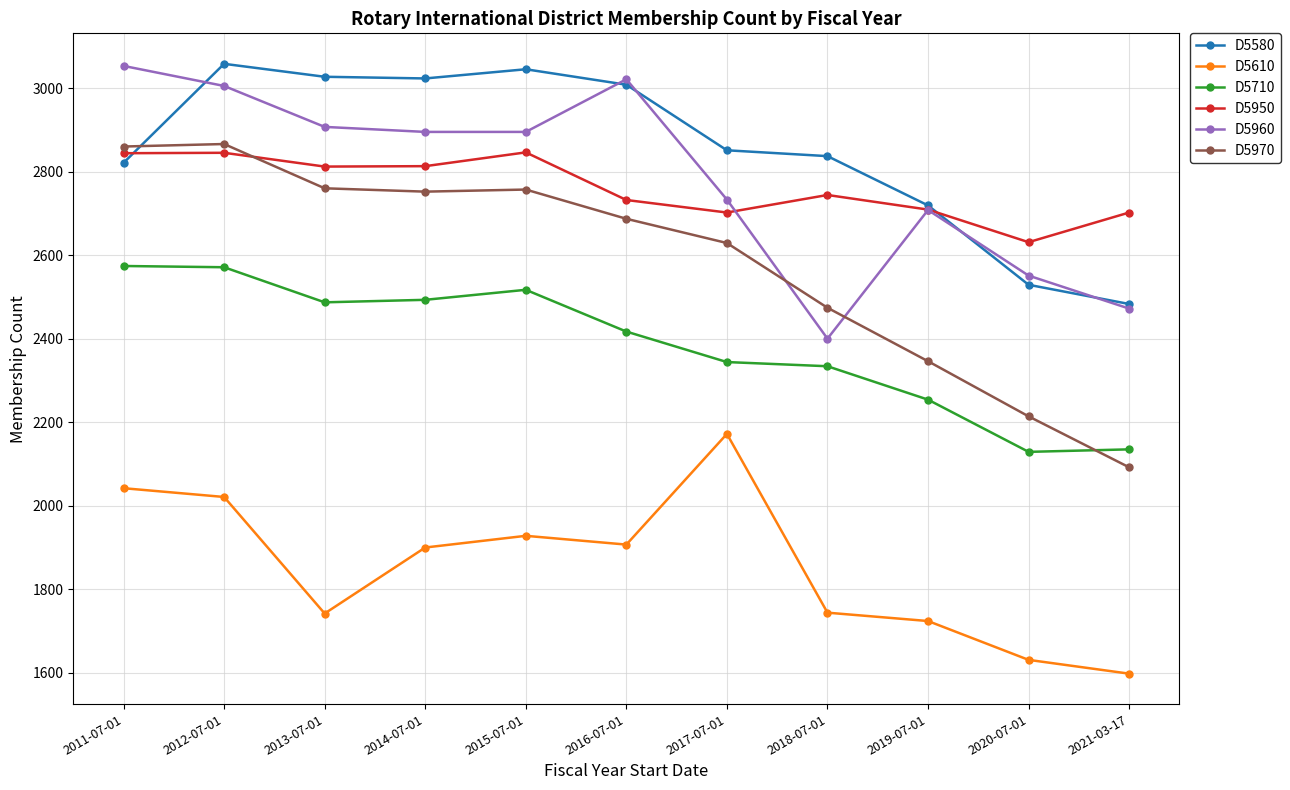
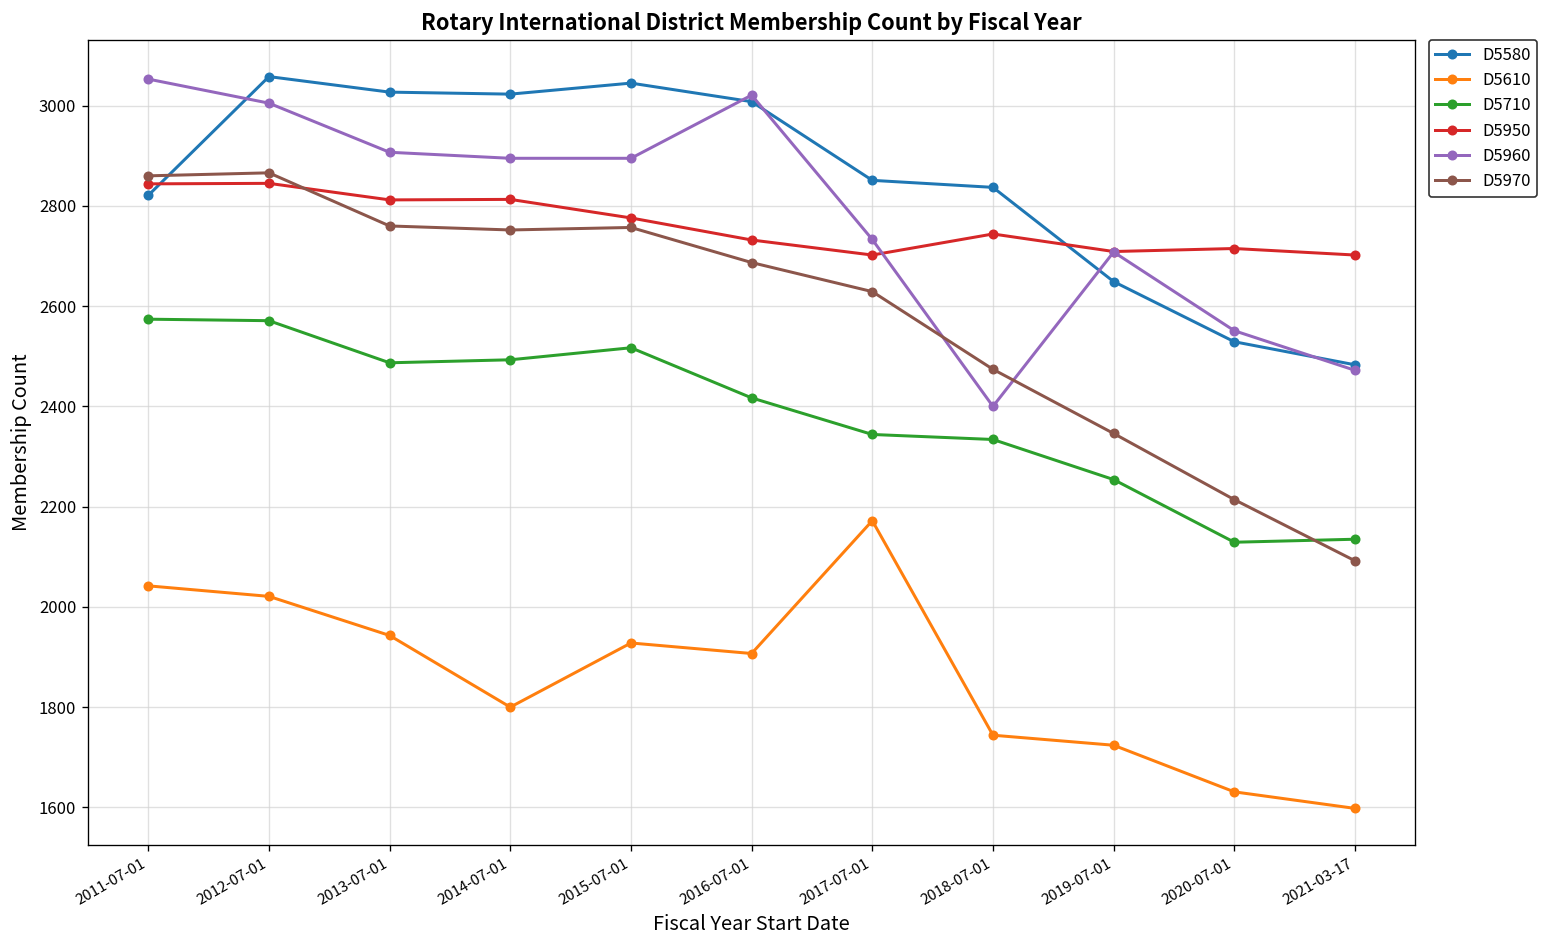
  {
    "D5580": {
      "2011-07-01": 2820,
      "2012-07-01": 3060,
      "2013-07-01": 3030,
      "2014-07-01": 3020,
      "2015-07-01": 3050,
      "2016-07-01": 3010,
      "2017-07-01": 2850,
      "2018-07-01": 2840,
-     "2019-07-01": 2720,
+     "2019-07-01": 2650,
      "2020-07-01": 2530,
      "2021-03-17": 2480
    },
    "D5610": {
      "2011-07-01": 2040,
      "2012-07-01": 2020,
-     "2013-07-01": 1740,
-     "2014-07-01": 1900,
+     "2013-07-01": 1940,
+     "2014-07-01": 1800,
      "2015-07-01": 1930,
      "2016-07-01": 1910,
      "2017-07-01": 2170,
      "2018-07-01": 1740,
      "2019-07-01": 1720,
      "2020-07-01": 1630,
      "2021-03-17": 1600
    },
    "D5710": {
      "2011-07-01": 2570,
      "2012-07-01": 2570,
      "2013-07-01": 2490,
      "2014-07-01": 2490,
      "2015-07-01": 2520,
      "2016-07-01": 2420,
      "2017-07-01": 2340,
      "2018-07-01": 2330,
      "2019-07-01": 2250,
      "2020-07-01": 2130,
      "2021-03-17": 2140
    },
    "D5950": {
      "2011-07-01": 2840,
      "2012-07-01": 2850,
      "2013-07-01": 2810,
      "2014-07-01": 2810,
-     "2015-07-01": 2850,
+     "2015-07-01": 2780,
      "2016-07-01": 2730,
      "2017-07-01": 2700,
      "2018-07-01": 2740,
-     "2020-07-01": 2630,
+     "2020-07-01": 2720,
      "2021-03-17": 2700
    },
    "D5960": {
      "2011-07-01": 3050,
      "2012-07-01": 3010,
      "2013-07-01": 2910,
      "2014-07-01": 2900,
      "2015-07-01": 2900,
      "2016-07-01": 3020,
      "2017-07-01": 2730,
      "2018-07-01": 2400,
      "2020-07-01": 2550,
      "2021-03-17": 2470
    },
    "D5970": {
      "2011-07-01": 2860,
      "2012-07-01": 2870,
      "2013-07-01": 2760,
      "2014-07-01": 2750,
      "2015-07-01": 2760,
      "2016-07-01": 2690,
      "2017-07-01": 2630,
      "2018-07-01": 2470,
      "2019-07-01": 2350,
      "2020-07-01": 2210,
      "2021-03-17": 2090
    }
  }
